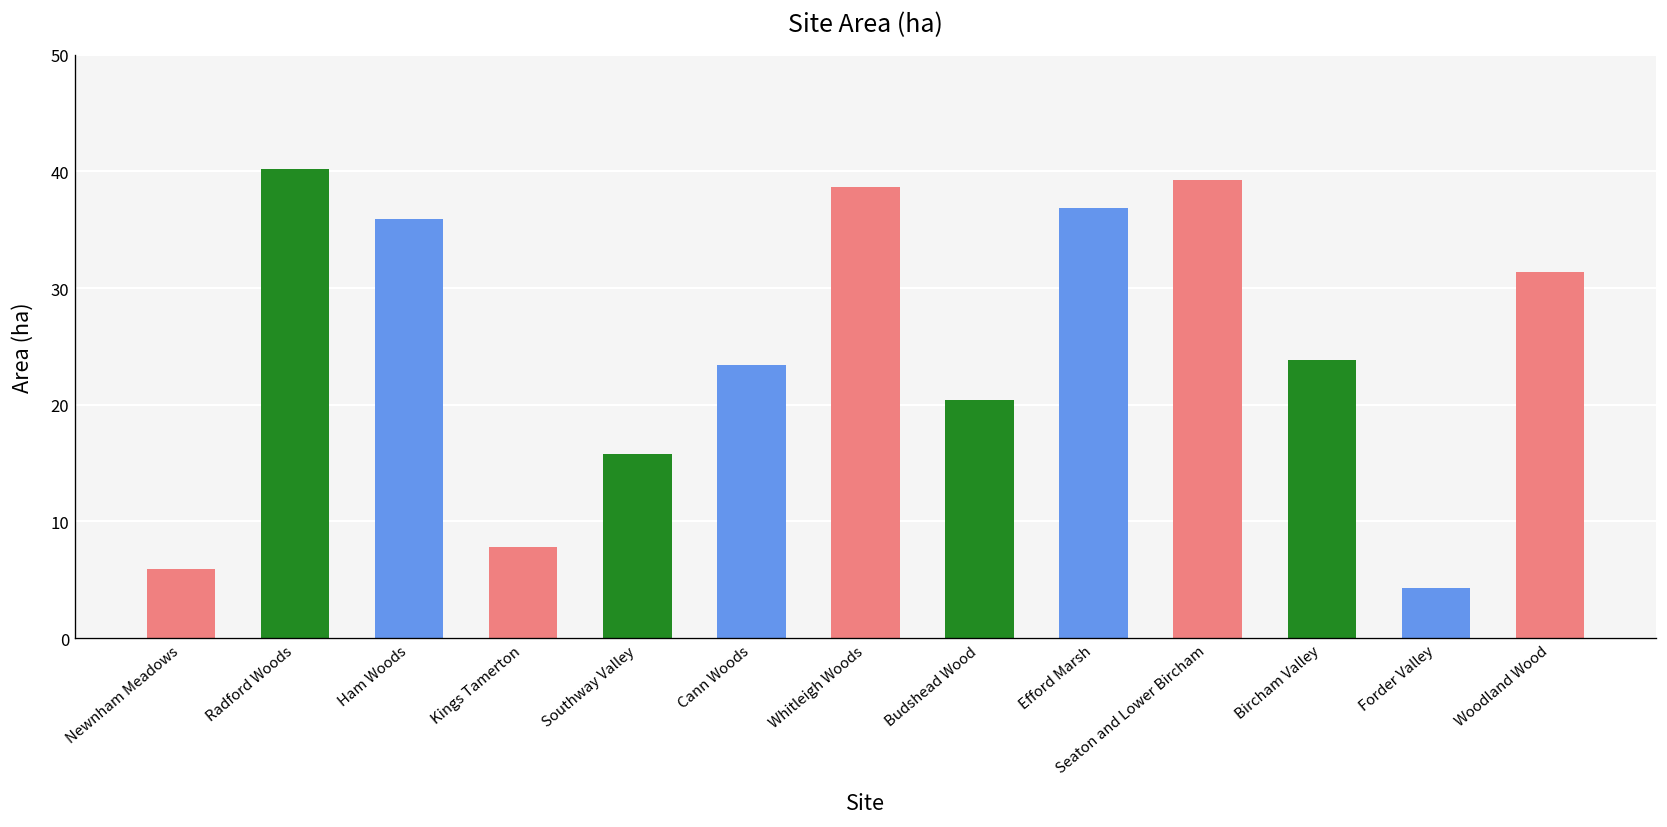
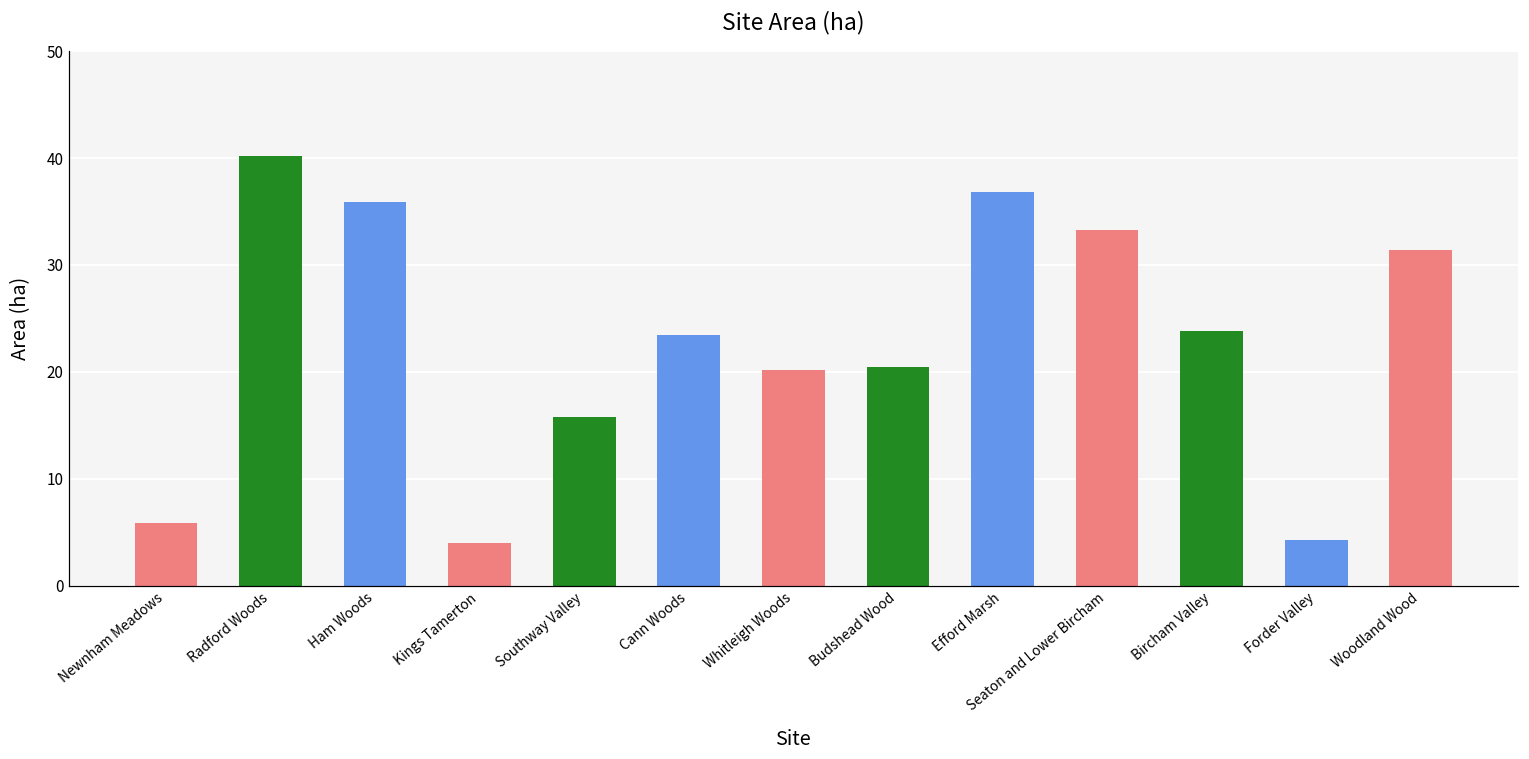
  {
    "Newnham Meadows": 6,
    "Radford Woods": 40,
    "Ham Woods": 36,
-   "Kings Tamerton": 8,
+   "Kings Tamerton": 4,
    "Southway Valley": 16,
    "Cann Woods": 23,
-   "Whitleigh Woods": 39,
+   "Whitleigh Woods": 20,
    "Budshead Wood": 20,
    "Efford Marsh": 37,
-   "Seaton and Lower Bircham": 39,
+   "Seaton and Lower Bircham": 33,
    "Bircham Valley": 24,
    "Forder Valley": 4,
    "Woodland Wood": 31
  }
